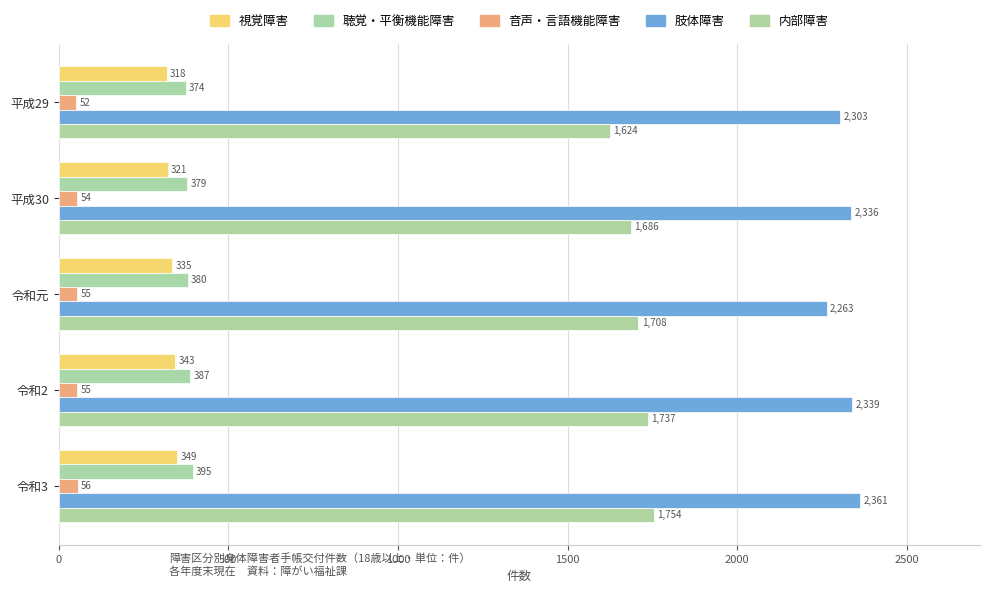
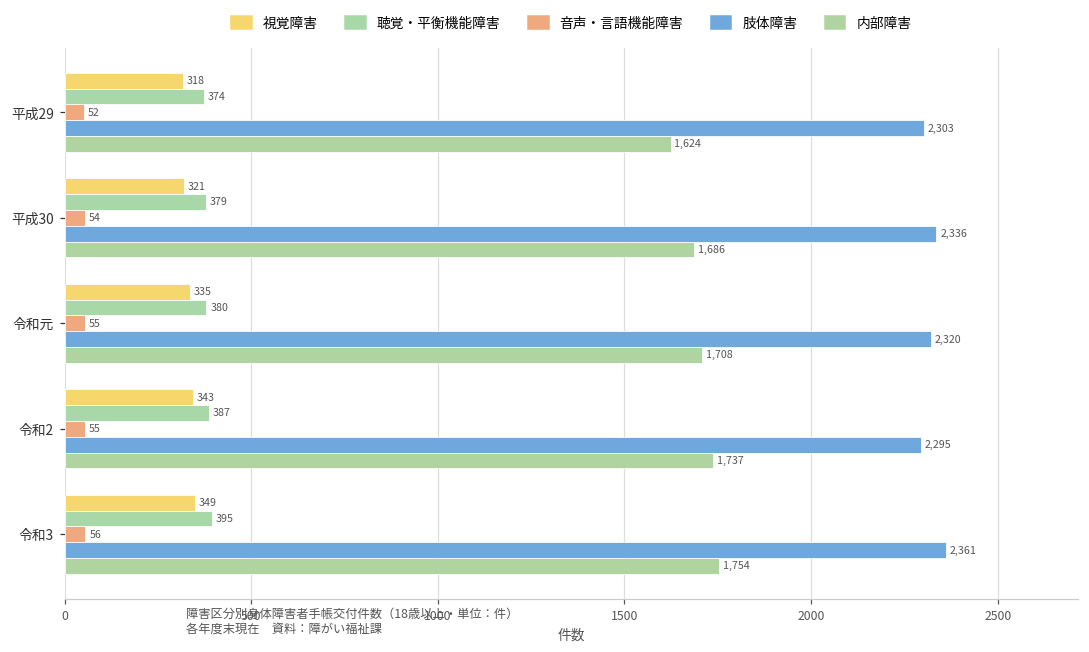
  {
    "肢体障害": {
      "平成29": "2,303",
      "平成30": "2,336",
-     "令和元": "2,263",
-     "令和2": "2,339",
+     "令和元": "2,320",
+     "令和2": "2,295",
      "令和3": "2,361"
    }
  }
